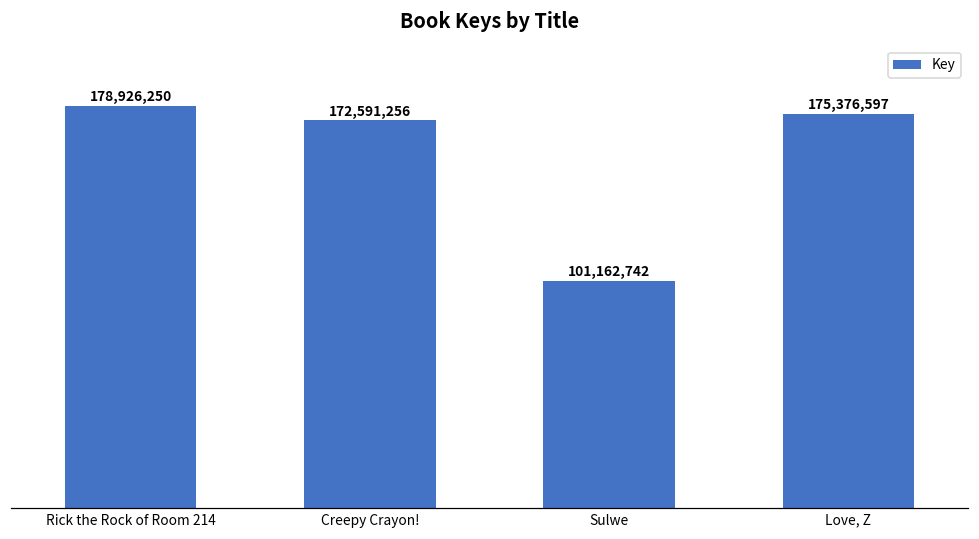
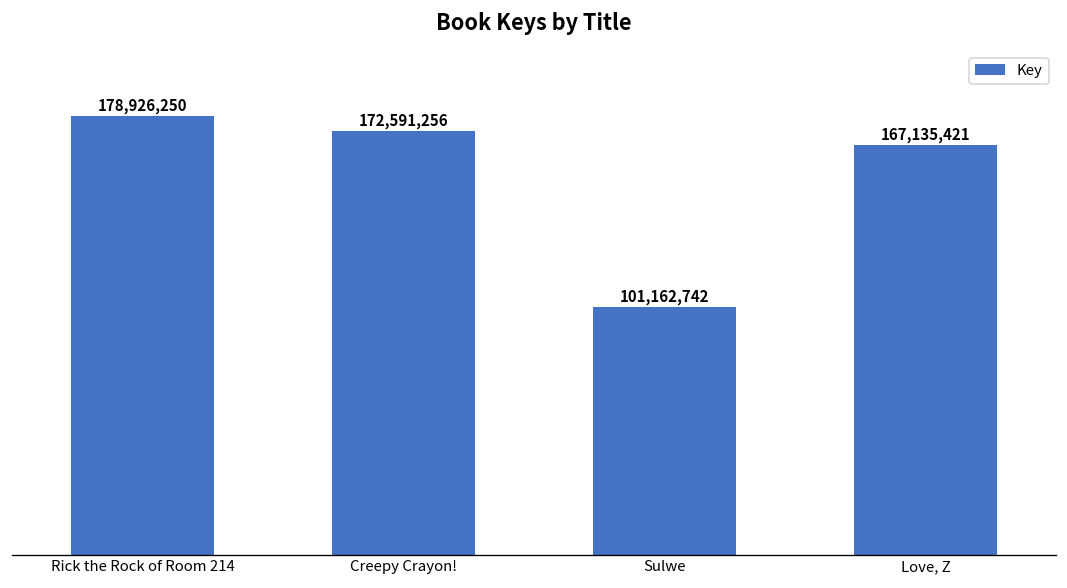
  {
    "Rick the Rock of Room 214": "178,926,250",
    "Creepy Crayon!": "172,591,256",
    "Sulwe": "101,162,742",
-   "Love, Z": "175,376,597"
+   "Love, Z": "167,135,421"
  }
